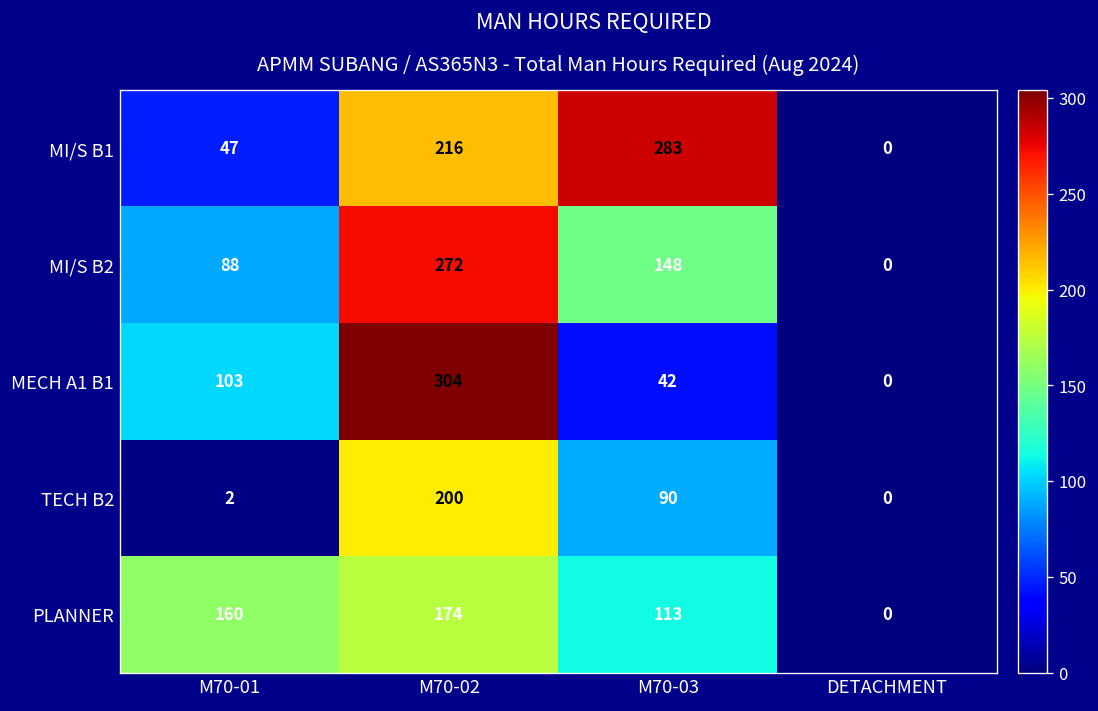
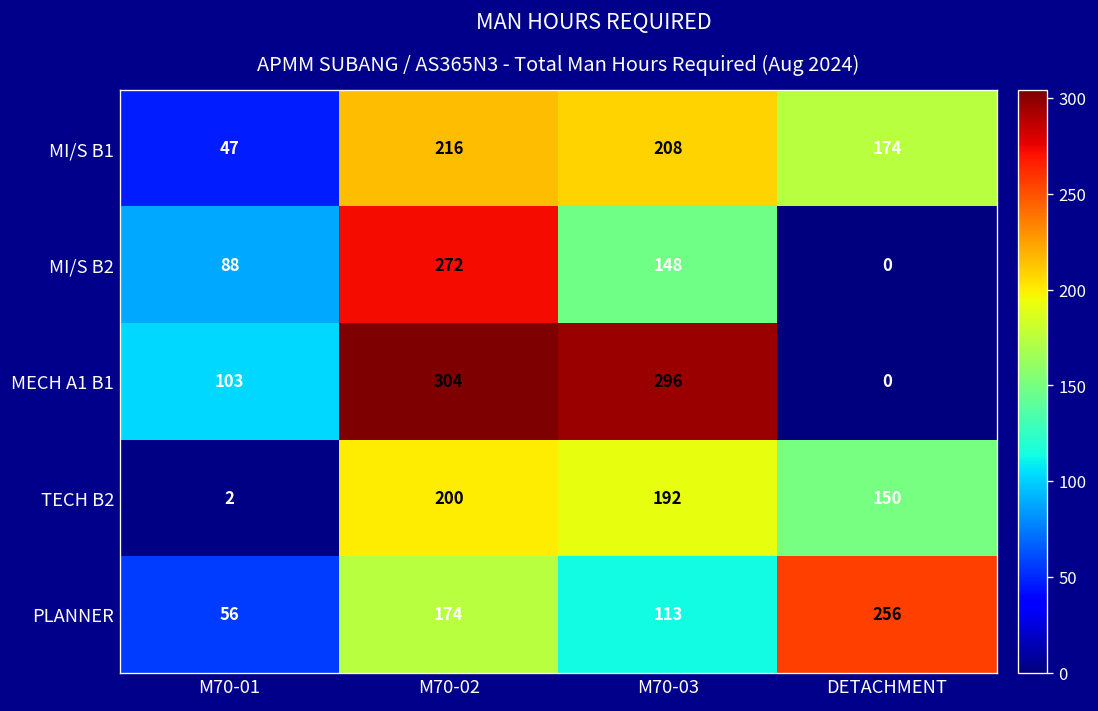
  {
    "MI/S B1": {
      "M70-01": 47,
      "M70-02": 216,
-     "M70-03": 283,
-     "DETACHMENT": 0
+     "M70-03": 208,
+     "DETACHMENT": 174
    },
    "MI/S B2": {
      "M70-01": 88,
      "M70-02": 272,
      "M70-03": 148,
      "DETACHMENT": 0
    },
    "MECH A1 B1": {
      "M70-01": 103,
      "M70-02": 304,
-     "M70-03": 42,
+     "M70-03": 296,
      "DETACHMENT": 0
    },
    "TECH B2": {
      "M70-01": 2,
      "M70-02": 200,
-     "M70-03": 90,
-     "DETACHMENT": 0
+     "M70-03": 192,
+     "DETACHMENT": 150
    },
    "PLANNER": {
-     "M70-01": 160,
+     "M70-01": 56,
      "M70-02": 174,
      "M70-03": 113,
-     "DETACHMENT": 0
+     "DETACHMENT": 256
    }
  }
